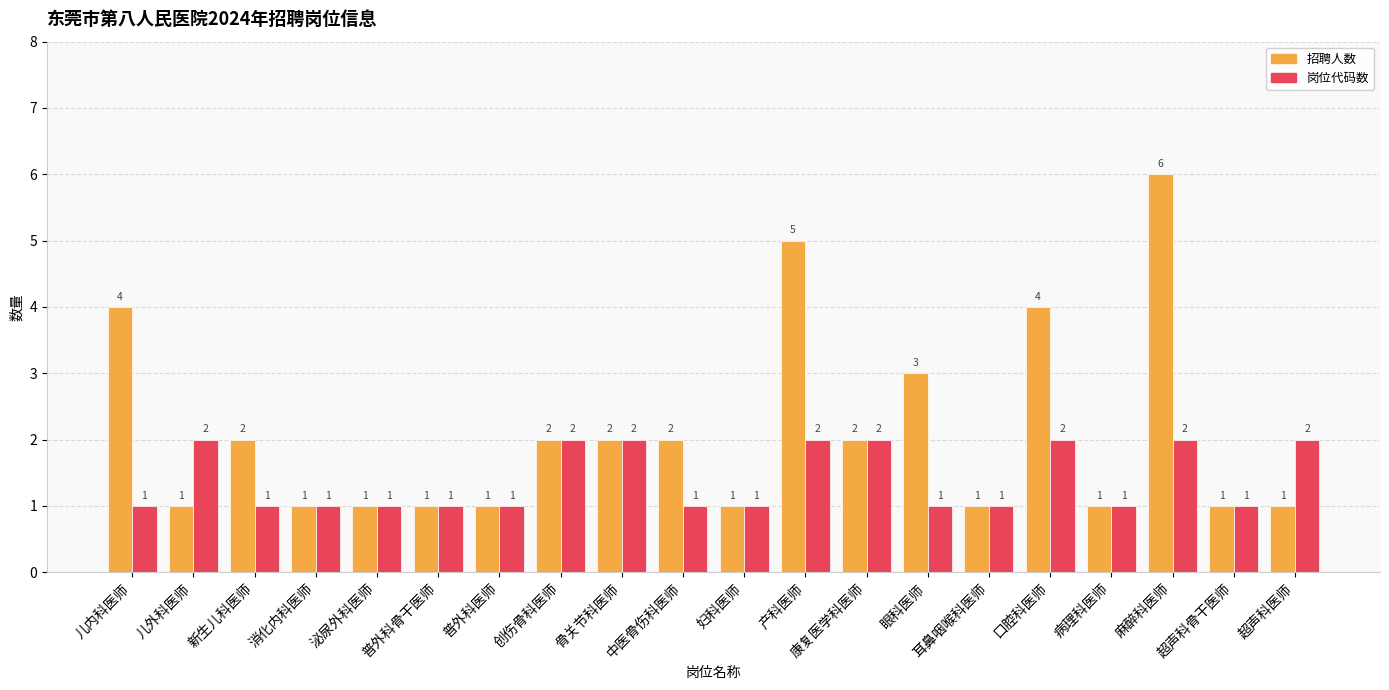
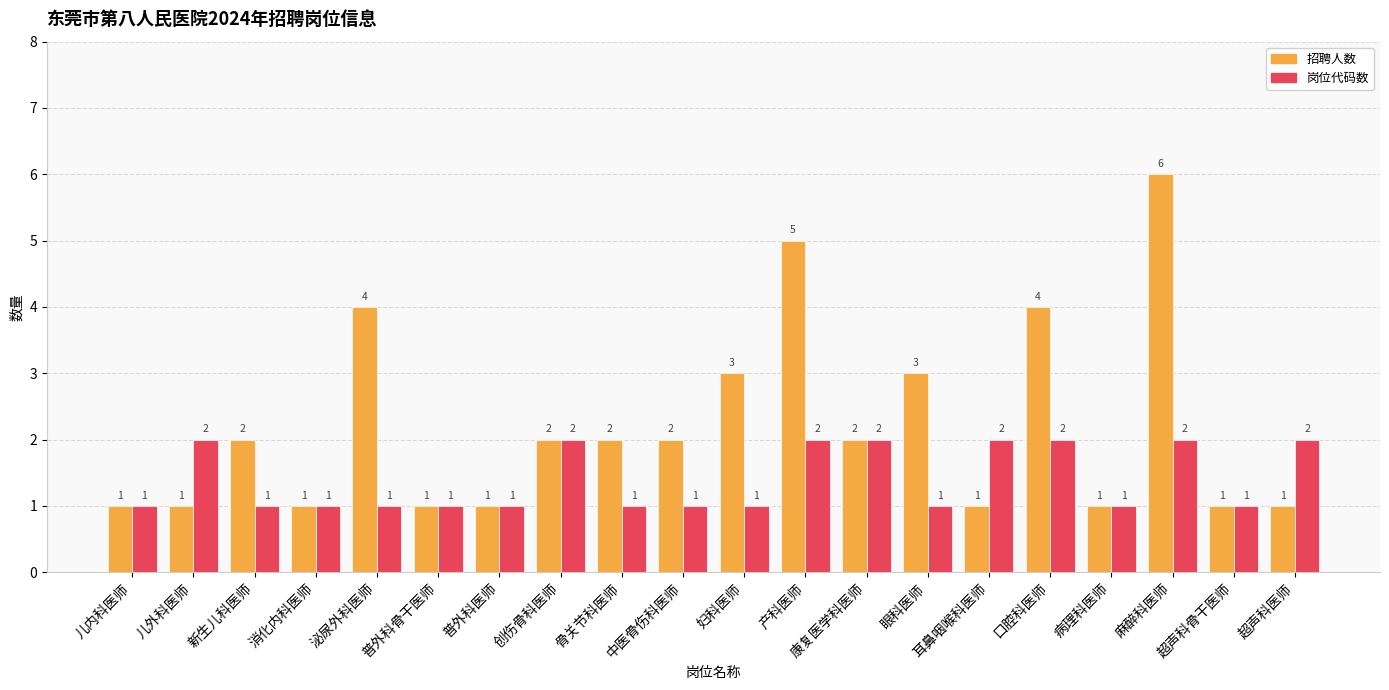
  {
    "招聘人数": {
-     "儿内科医师": 4,
+     "儿内科医师": 1,
      "儿外科医师": 1,
      "新生儿科医师": 2,
      "消化内科医师": 1,
-     "泌尿外科医师": 1,
+     "泌尿外科医师": 4,
      "普外科骨干医师": 1,
      "普外科医师": 1,
      "创伤骨科医师": 2,
      "骨关节科医师": 2,
      "中医骨伤科医师": 2,
-     "妇科医师": 1,
+     "妇科医师": 3,
      "产科医师": 5,
      "康复医学科医师": 2,
      "眼科医师": 3,
      "耳鼻咽喉科医师": 1,
      "口腔科医师": 4,
      "病理科医师": 1,
      "麻醉科医师": 6,
      "超声科骨干医师": 1,
      "超声科医师": 1
    },
    "岗位代码数": {
      "儿内科医师": 1,
      "儿外科医师": 2,
      "新生儿科医师": 1,
      "消化内科医师": 1,
      "泌尿外科医师": 1,
      "普外科骨干医师": 1,
      "普外科医师": 1,
      "创伤骨科医师": 2,
-     "骨关节科医师": 2,
+     "骨关节科医师": 1,
      "中医骨伤科医师": 1,
      "妇科医师": 1,
      "产科医师": 2,
      "康复医学科医师": 2,
      "眼科医师": 1,
-     "耳鼻咽喉科医师": 1,
+     "耳鼻咽喉科医师": 2,
      "口腔科医师": 2,
      "病理科医师": 1,
      "麻醉科医师": 2,
      "超声科骨干医师": 1,
      "超声科医师": 2
    }
  }
